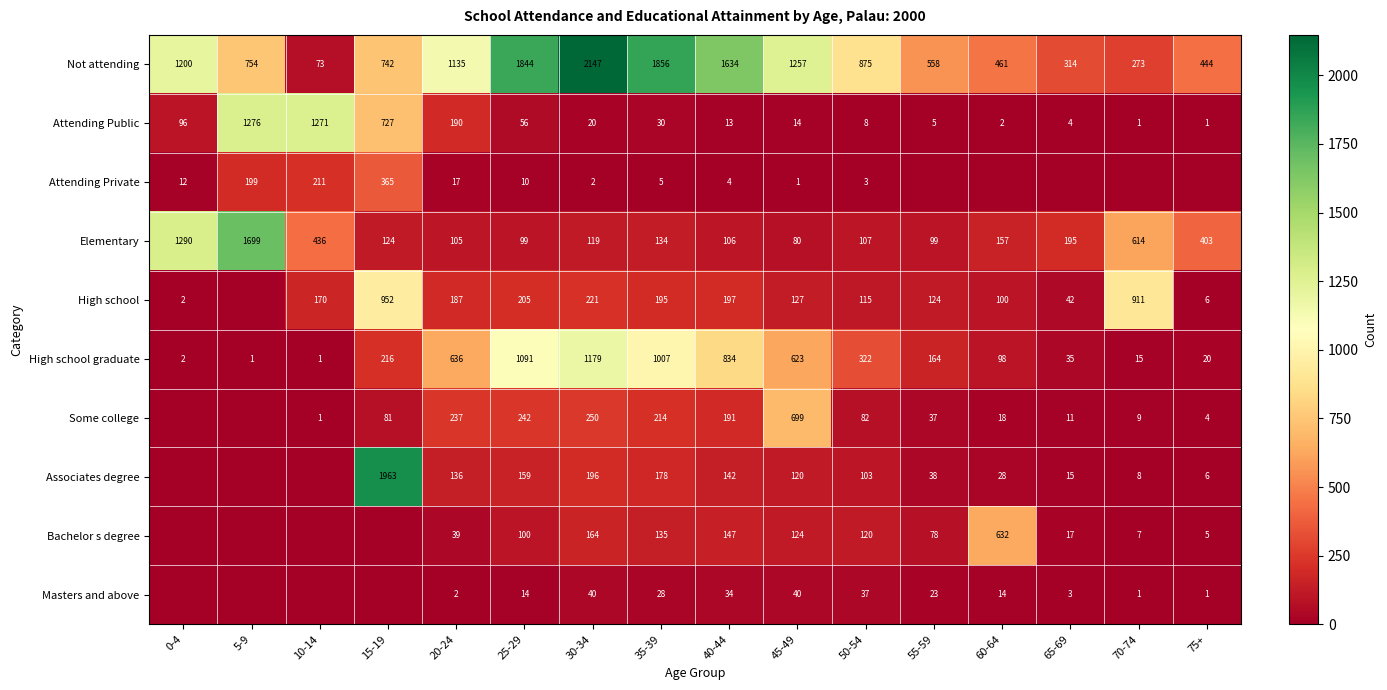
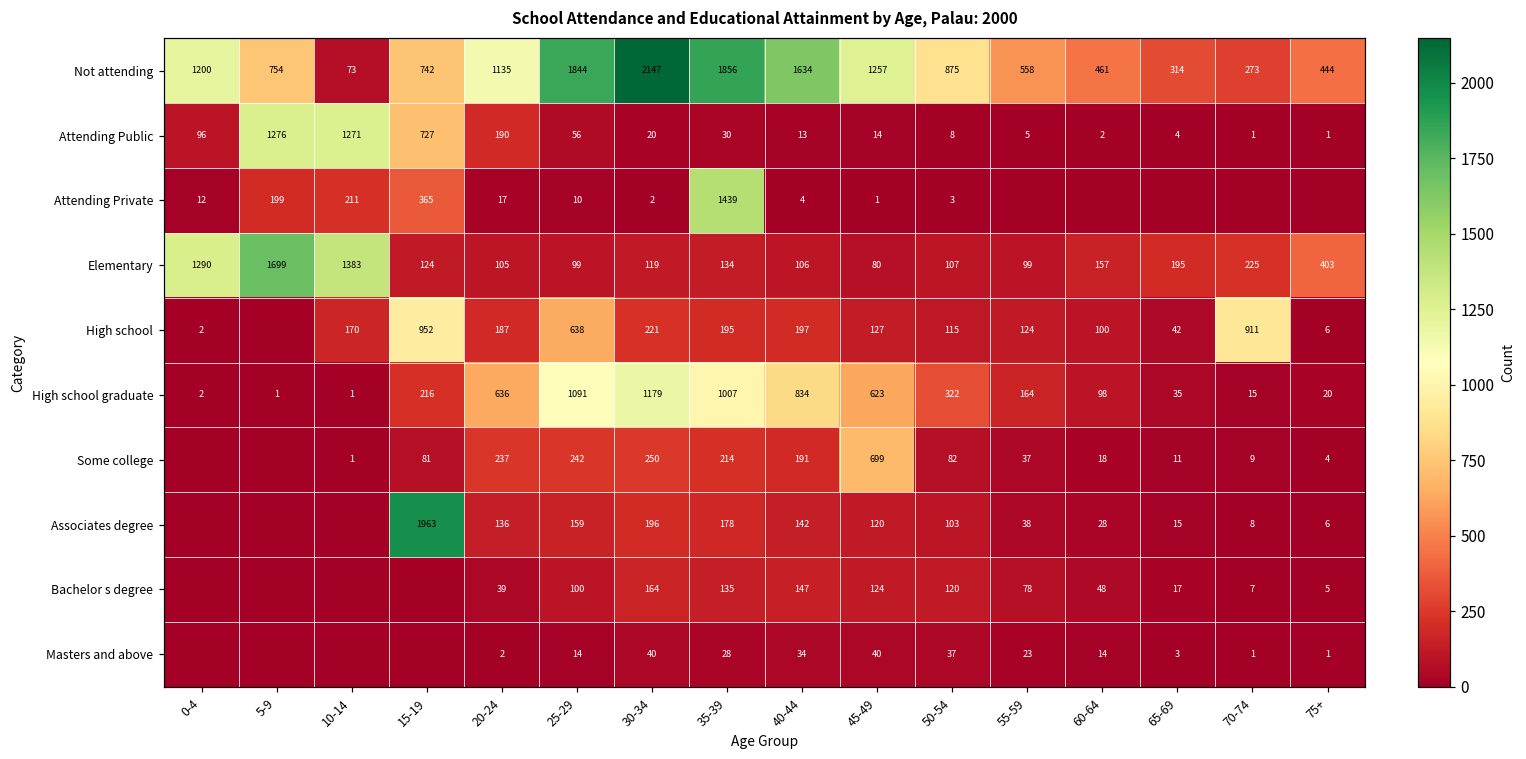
  {
    "Not attending": {
      "0-4": 1200,
      "5-9": 754,
      "10-14": 73,
      "15-19": 742,
      "20-24": 1135,
      "25-29": 1844,
      "30-34": 2147,
      "35-39": 1856,
      "40-44": 1634,
      "45-49": 1257,
      "50-54": 875,
      "55-59": 558,
      "60-64": 461,
      "65-69": 314,
      "70-74": 273,
      "75+": 444
    },
    "Attending Public": {
      "0-4": 96,
      "5-9": 1276,
      "10-14": 1271,
      "15-19": 727,
      "20-24": 190,
      "25-29": 56,
      "30-34": 20,
      "35-39": 30,
      "40-44": 13,
      "45-49": 14,
      "50-54": 8,
      "55-59": 5,
      "60-64": 2,
      "65-69": 4,
      "70-74": 1,
      "75+": 1
    },
    "Attending Private": {
      "0-4": 12,
      "5-9": 199,
      "10-14": 211,
      "15-19": 365,
      "20-24": 17,
      "25-29": 10,
      "30-34": 2,
-     "35-39": 5,
+     "35-39": 1439,
      "40-44": 4,
      "45-49": 1,
      "50-54": 3
    },
    "Elementary": {
      "0-4": 1290,
      "5-9": 1699,
-     "10-14": 436,
+     "10-14": 1383,
      "15-19": 124,
      "20-24": 105,
      "25-29": 99,
      "30-34": 119,
      "35-39": 134,
      "40-44": 106,
      "45-49": 80,
      "50-54": 107,
      "55-59": 99,
      "60-64": 157,
      "65-69": 195,
-     "70-74": 614,
+     "70-74": 225,
      "75+": 403
    },
    "High school": {
      "0-4": 2,
      "10-14": 170,
      "15-19": 952,
      "20-24": 187,
-     "25-29": 205,
+     "25-29": 638,
      "30-34": 221,
      "35-39": 195,
      "40-44": 197,
      "45-49": 127,
      "50-54": 115,
      "55-59": 124,
      "60-64": 100,
      "65-69": 42,
      "70-74": 911,
      "75+": 6
    },
    "High school graduate": {
      "0-4": 2,
      "5-9": 1,
      "10-14": 1,
      "15-19": 216,
      "20-24": 636,
      "25-29": 1091,
      "30-34": 1179,
      "35-39": 1007,
      "40-44": 834,
      "45-49": 623,
      "50-54": 322,
      "55-59": 164,
      "60-64": 98,
      "65-69": 35,
      "70-74": 15,
      "75+": 20
    },
    "Some college": {
      "10-14": 1,
      "15-19": 81,
      "20-24": 237,
      "25-29": 242,
      "30-34": 250,
      "35-39": 214,
      "40-44": 191,
      "45-49": 699,
      "50-54": 82,
      "55-59": 37,
      "60-64": 18,
      "65-69": 11,
      "70-74": 9,
      "75+": 4
    },
    "Associates degree": {
      "15-19": 1963,
      "20-24": 136,
      "25-29": 159,
      "30-34": 196,
      "35-39": 178,
      "40-44": 142,
      "45-49": 120,
      "50-54": 103,
      "55-59": 38,
      "60-64": 28,
      "65-69": 15,
      "70-74": 8,
      "75+": 6
    },
    "Bachelor s degree": {
      "20-24": 39,
      "25-29": 100,
      "30-34": 164,
      "35-39": 135,
      "40-44": 147,
      "45-49": 124,
      "50-54": 120,
      "55-59": 78,
-     "60-64": 632,
+     "60-64": 48,
      "65-69": 17,
      "70-74": 7,
      "75+": 5
    },
    "Masters and above": {
      "20-24": 2,
      "25-29": 14,
      "30-34": 40,
      "35-39": 28,
      "40-44": 34,
      "45-49": 40,
      "50-54": 37,
      "55-59": 23,
      "60-64": 14,
      "65-69": 3,
      "70-74": 1,
      "75+": 1
    }
  }
